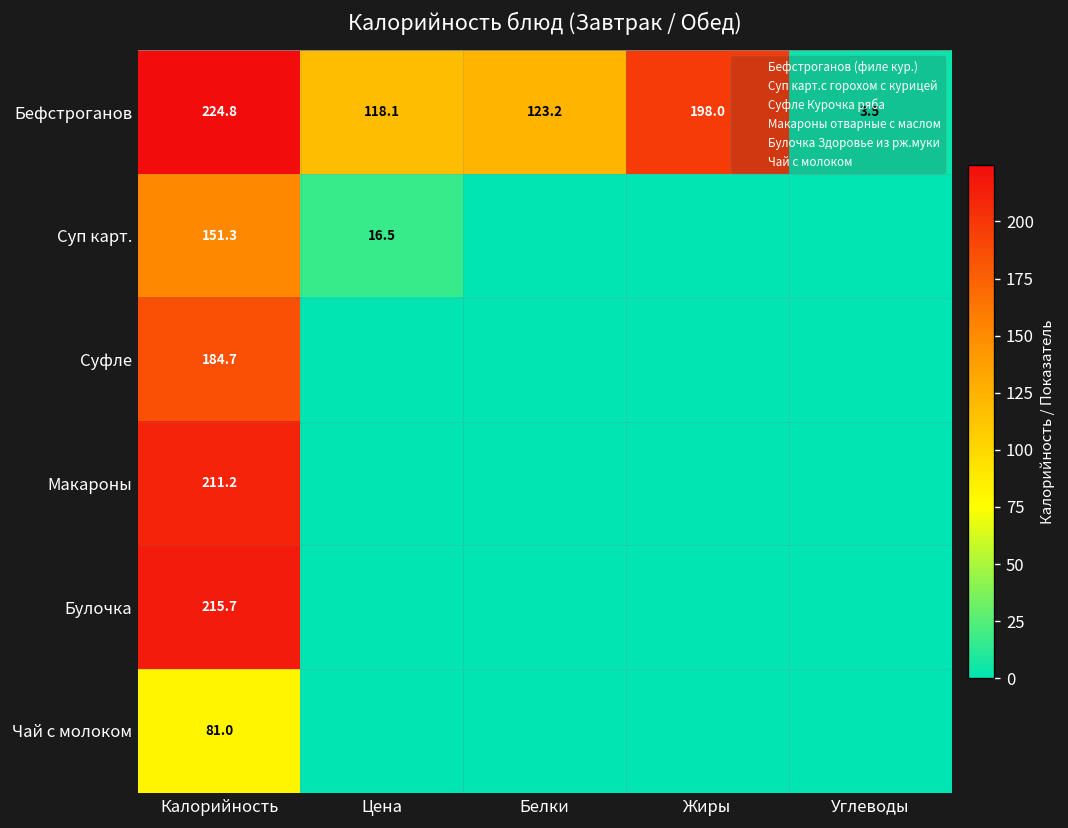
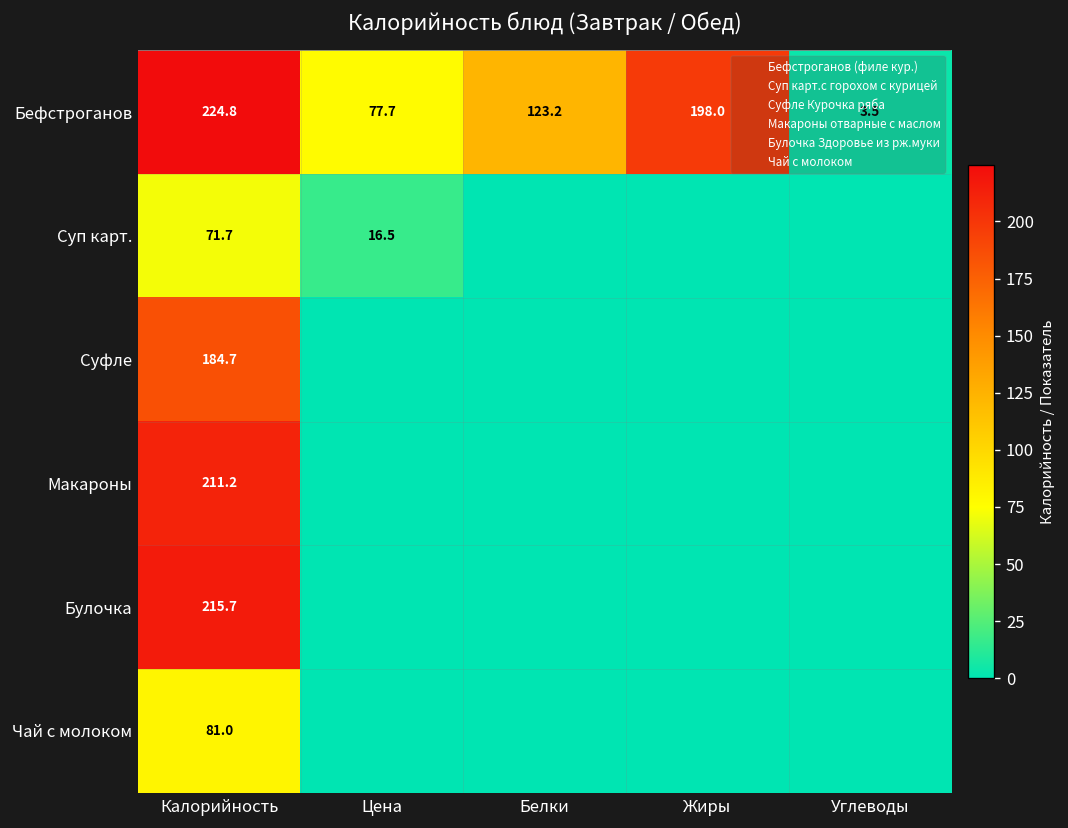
  {
    "Бефстроганов": {
      "Калорийность": 224.8,
-     "Цена": 118.1,
+     "Цена": 77.7,
      "Белки": 123.2,
      "Жиры": 198.0
    },
    "Суп карт.": {
-     "Калорийность": 151.3,
+     "Калорийность": 71.7,
      "Цена": 16.5
    },
    "Суфле": {
      "Калорийность": 184.7
    },
    "Макароны": {
      "Калорийность": 211.2
    },
    "Булочка": {
      "Калорийность": 215.7
    },
    "Чай с молоком": {
      "Калорийность": 81.0
    }
  }
